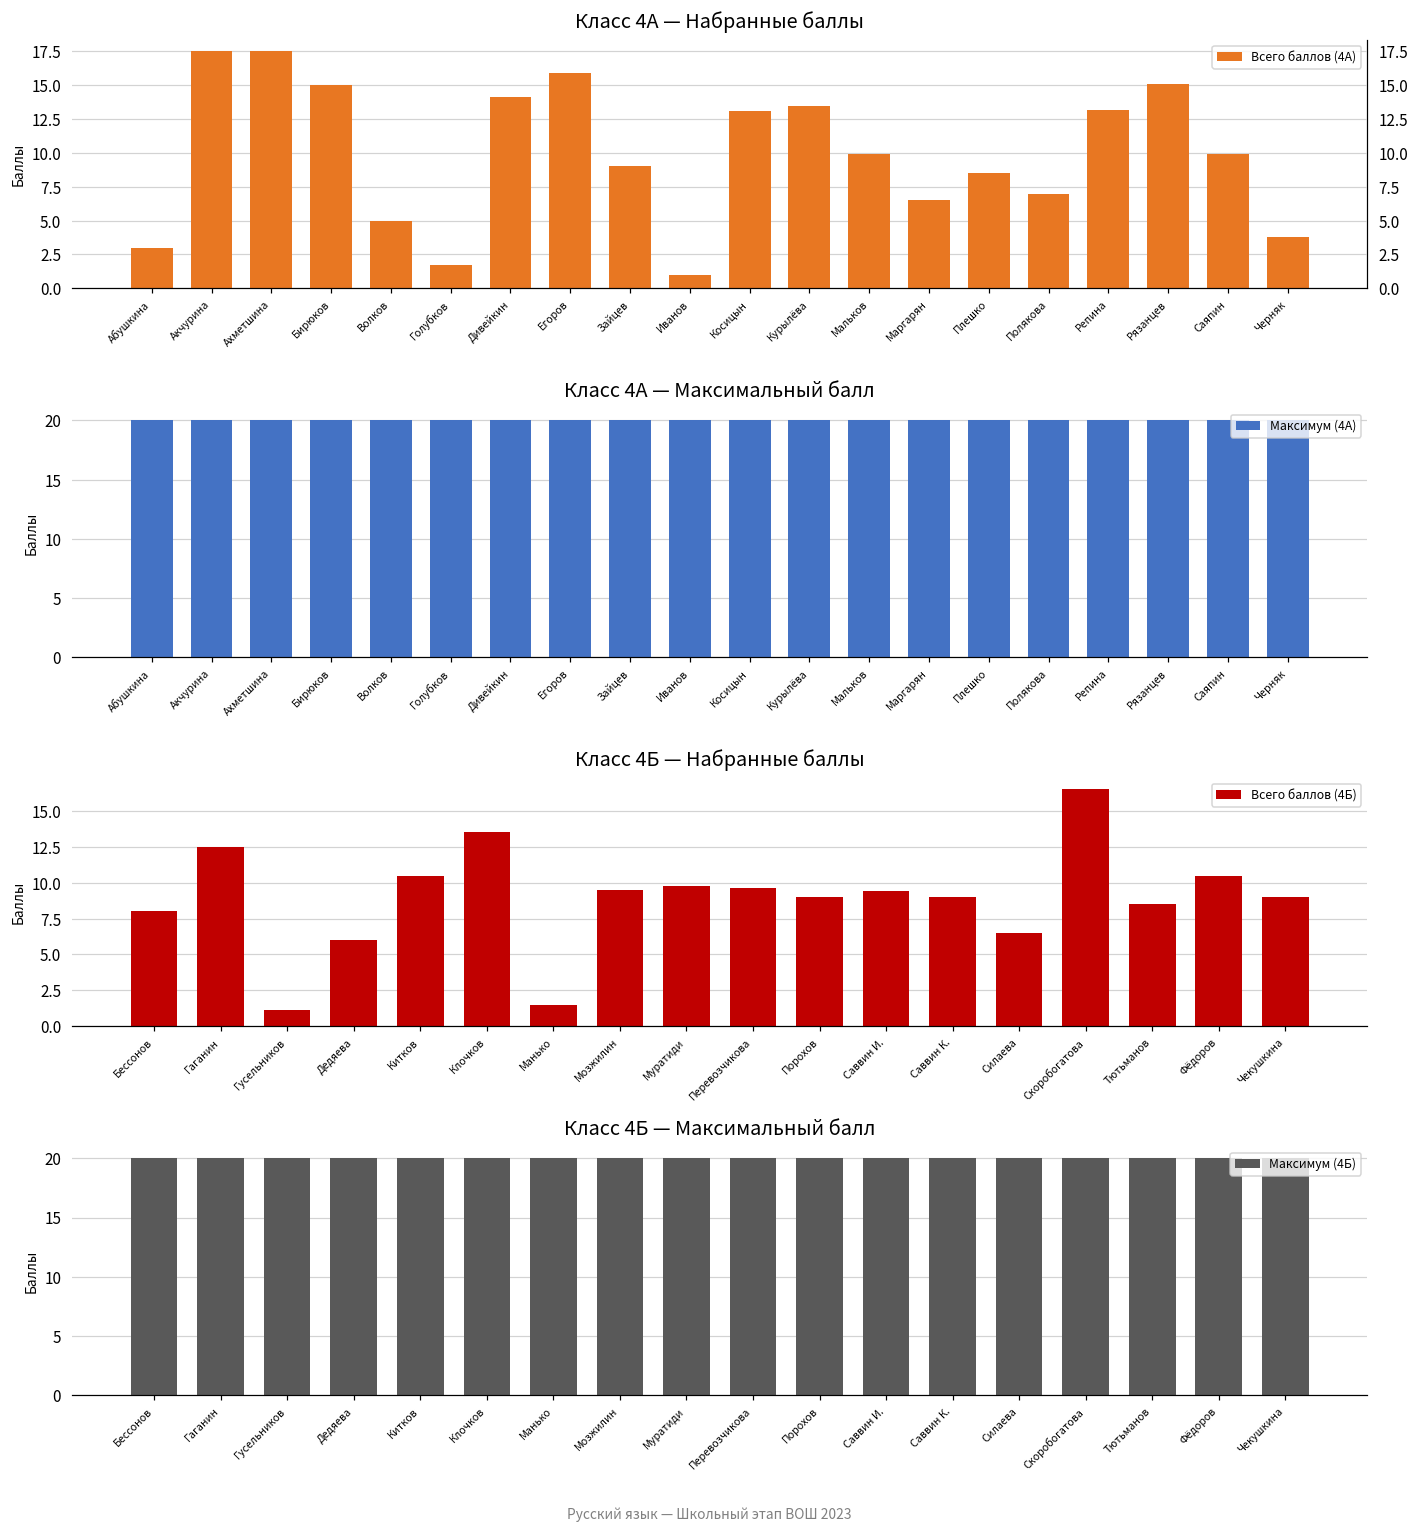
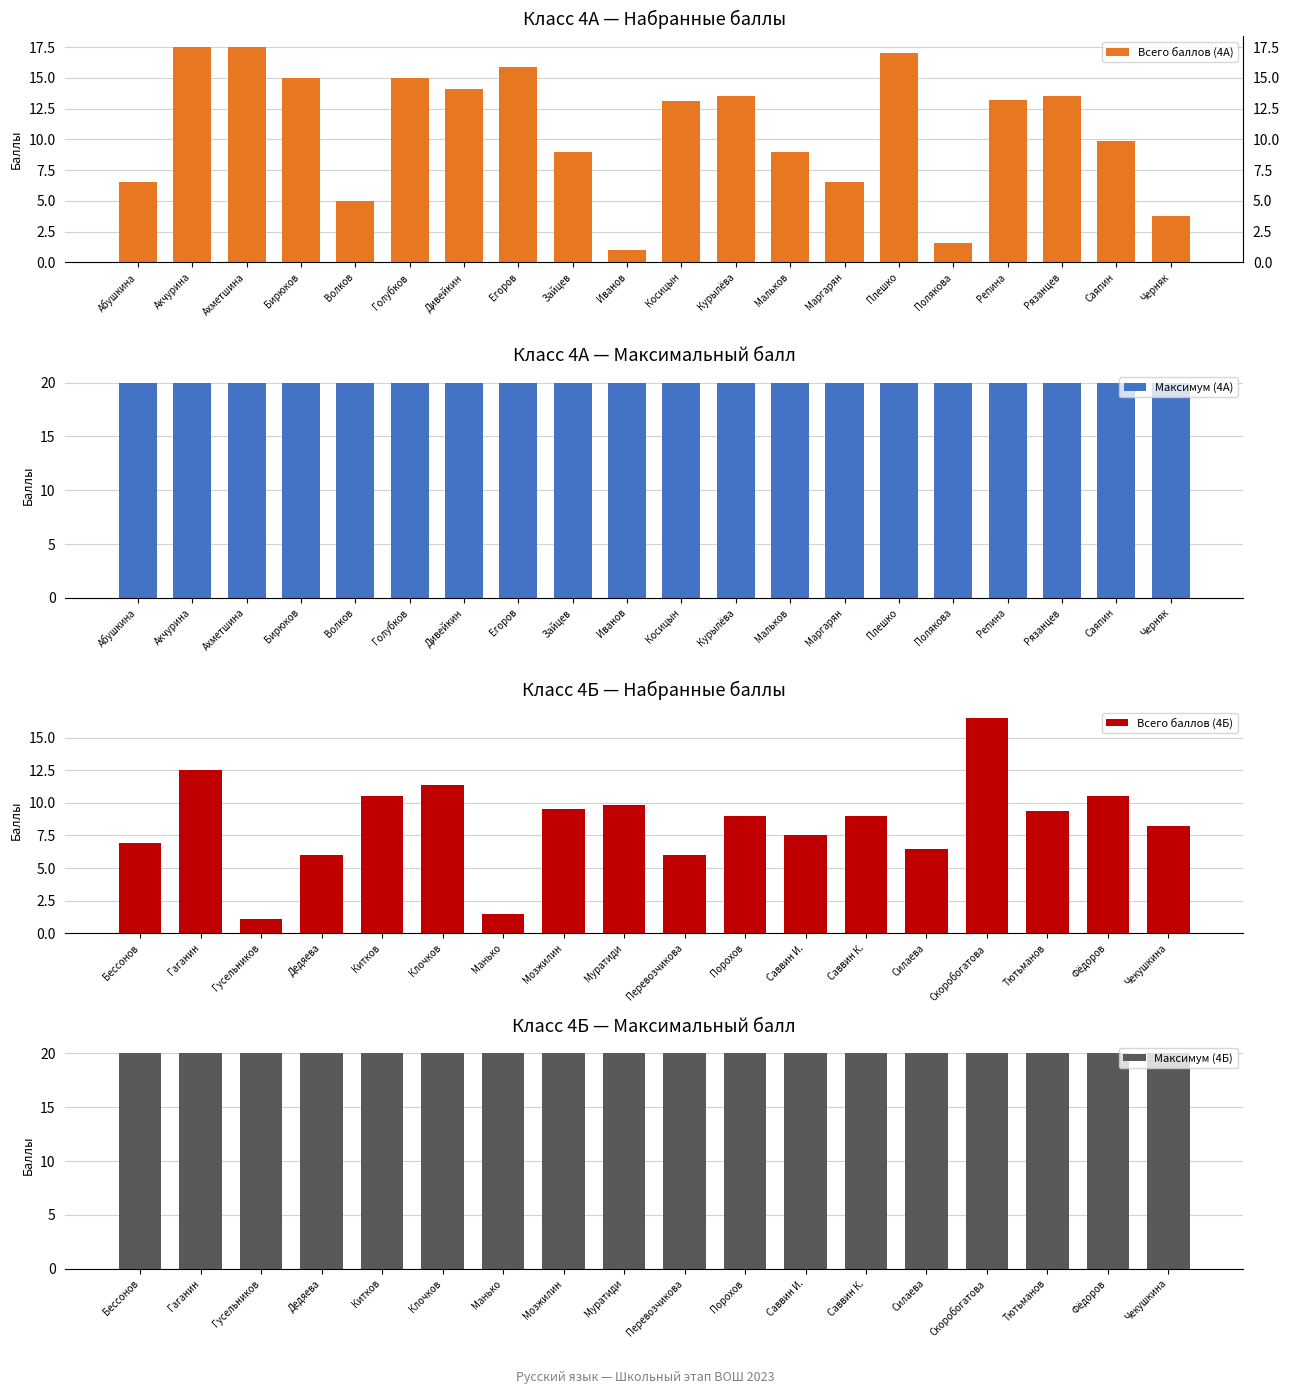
  {
    "Класс 4А — Набранные баллы": {
-     "Абушкина": 3.0,
+     "Абушкина": 6.5,
      "Акчурина": 17.5,
      "Ахметшина": 17.5,
      "Бирюков": 15.0,
      "Волков": 5.0,
-     "Голубков": 1.7,
+     "Голубков": 15.0,
      "Дивейкин": 14.1,
      "Егоров": 15.9,
      "Зайцев": 9.0,
      "Иванов": 1.0,
      "Косицын": 13.1,
      "Курылёва": 13.5,
-     "Мальков": 9.9,
+     "Мальков": 9.0,
      "Маргарян": 6.5,
-     "Плешко": 8.5,
-     "Полякова": 7.0,
+     "Плешко": 17.0,
+     "Полякова": 1.6,
      "Репина": 13.2,
-     "Рязанцев": 15.1,
+     "Рязанцев": 13.5,
      "Саяпин": 9.9,
      "Черняк": 3.8
    },
    "Класс 4А — Максимальный балл": {
      "Абушкина": 20.0,
      "Акчурина": 20.0,
      "Ахметшина": 20.0,
      "Бирюков": 20.0,
      "Волков": 20.0,
      "Голубков": 20.0,
      "Дивейкин": 20.0,
      "Егоров": 20.0,
      "Зайцев": 20.0,
      "Иванов": 20.0,
      "Косицын": 20.0,
      "Курылёва": 20.0,
      "Мальков": 20.0,
      "Маргарян": 20.0,
      "Плешко": 20.0,
      "Полякова": 20.0,
      "Репина": 20.0,
      "Рязанцев": 20.0,
      "Саяпин": 20.0
    },
    "Класс 4Б — Набранные баллы": {
-     "Бессонов": 8.0,
+     "Бессонов": 6.9,
      "Гаганин": 12.5,
      "Гусельников": 1.1,
      "Дедяева": 6.0,
      "Китков": 10.5,
-     "Клочков": 13.5,
+     "Клочков": 11.4,
      "Манько": 1.5,
      "Мозжилин": 9.5,
      "Муратиди": 9.8,
-     "Перевозчикова": 9.6,
+     "Перевозчикова": 6.0,
      "Порохов": 9.0,
-     "Саввин И.": 9.4,
+     "Саввин И.": 7.5,
      "Саввин К.": 9.0,
      "Силаева": 6.5,
      "Скоробогатова": 16.5,
-     "Тютьманов": 8.5,
+     "Тютьманов": 9.4,
      "Фёдоров": 10.5,
-     "Чекушкина": 9.0
+     "Чекушкина": 8.2
    },
    "Класс 4Б — Максимальный балл": {
      "Бессонов": 20.0,
      "Гаганин": 20.0,
      "Гусельников": 20.0,
      "Дедяева": 20.0,
      "Китков": 20.0,
      "Клочков": 20.0,
      "Манько": 20.0,
      "Мозжилин": 20.0,
      "Муратиди": 20.0,
      "Перевозчикова": 20.0,
      "Порохов": 20.0,
      "Саввин И.": 20.0,
      "Саввин К.": 20.0,
      "Силаева": 20.0,
      "Скоробогатова": 20.0,
      "Тютьманов": 20.0,
      "Фёдоров": 20.0
    }
  }
